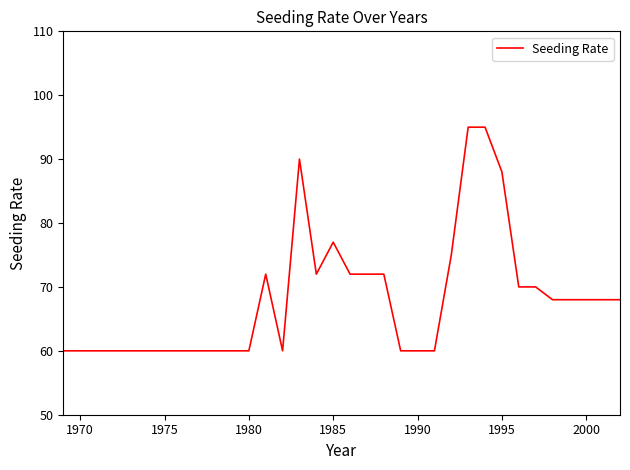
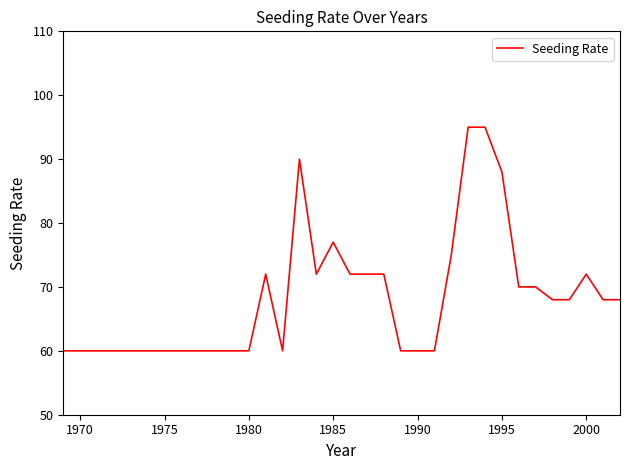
  {
    "1970": 60,
    "1975": 60,
    "1980": 60,
    "1985": 77,
    "1990": 60,
    "1995": 88,
-   "2000": 68
+   "2000": 72
  }
